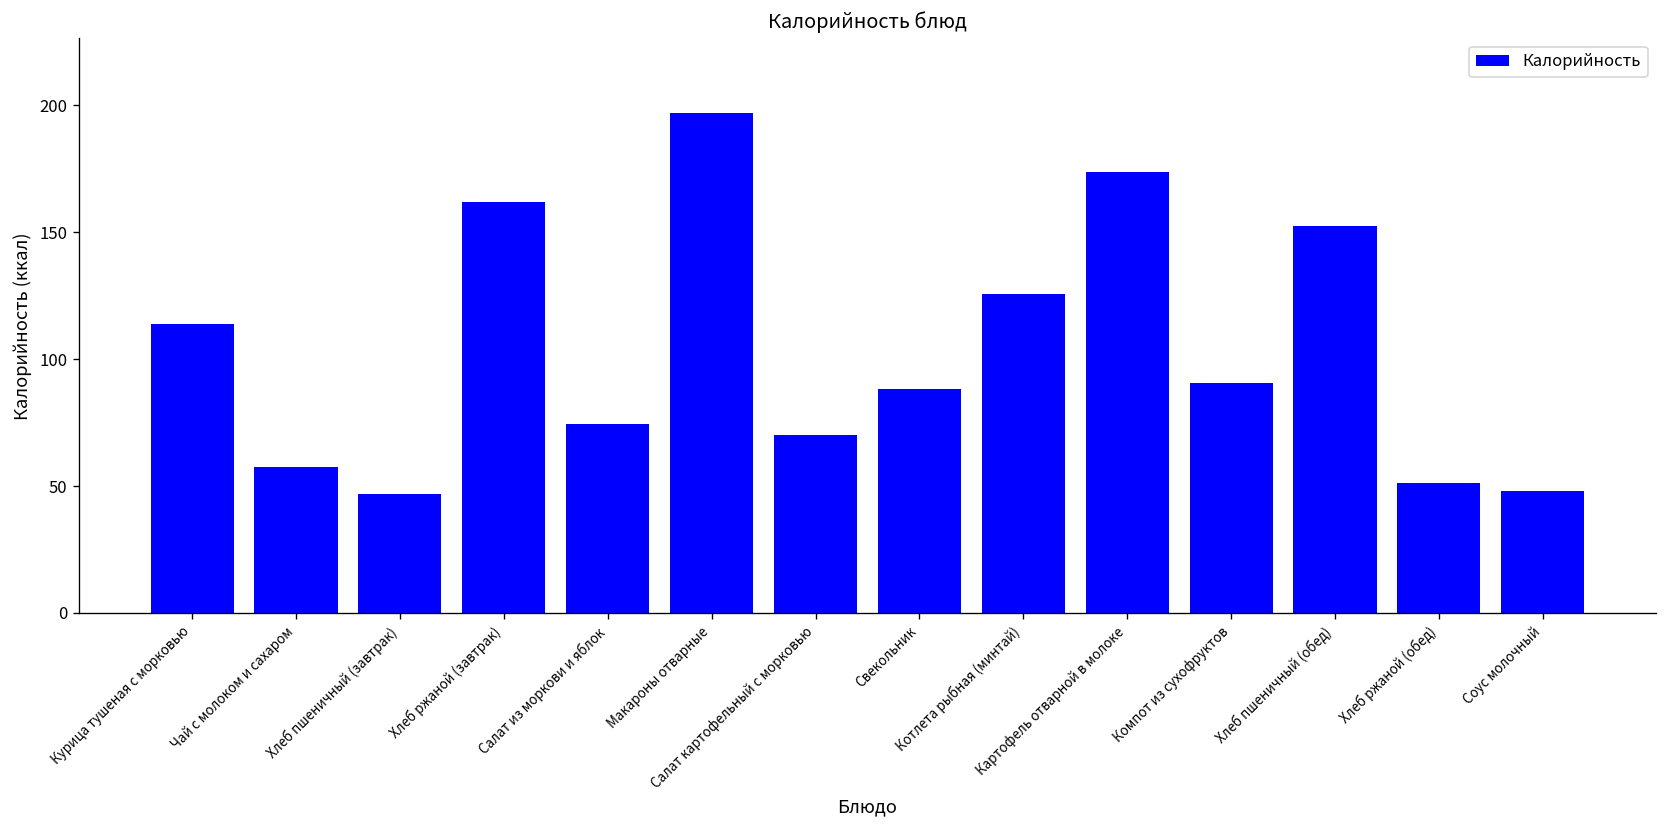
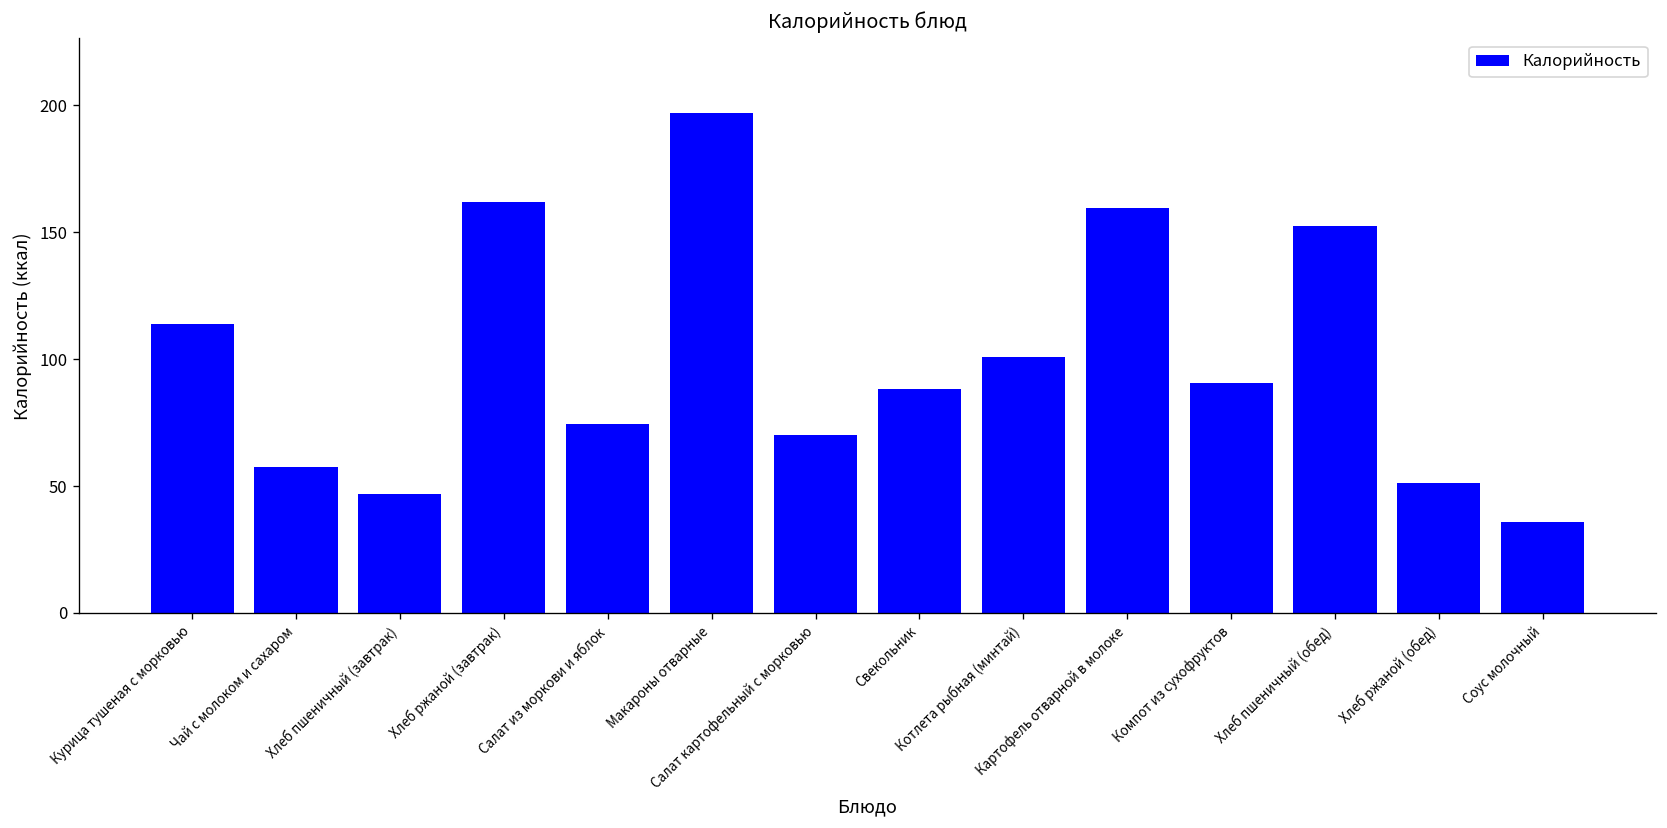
  {
    "Курица тушеная с морковью": 114,
    "Чай с молоком и сахаром": 58,
    "Хлеб пшеничный (завтрак)": 47,
    "Хлеб ржаной (завтрак)": 162,
    "Салат из моркови и яблок": 74,
    "Макароны отварные": 197,
    "Салат картофельный с морковью": 70,
    "Свекольник": 88,
-   "Котлета рыбная (минтай)": 126,
-   "Картофель отварной в молоке": 174,
+   "Котлета рыбная (минтай)": 101,
+   "Картофель отварной в молоке": 159,
    "Компот из сухофруктов": 91,
    "Хлеб пшеничный (обед)": 153,
    "Хлеб ржаной (обед)": 51,
-   "Соус молочный": 48
+   "Соус молочный": 36
  }
